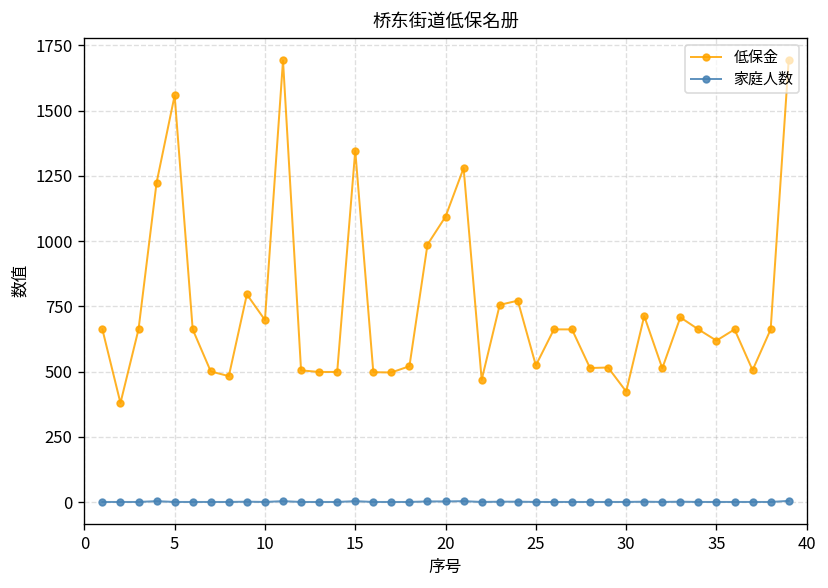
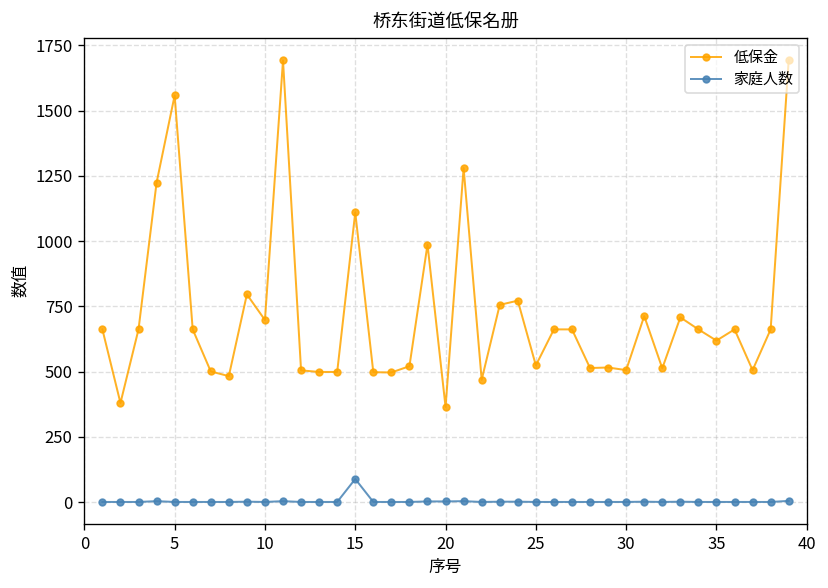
  {
    "低保金": {
      "5": 1560,
      "10": 700,
-     "15": 1350,
-     "20": 1090,
+     "15": 1110,
+     "20": 370,
      "25": 520,
-     "30": 420,
+     "30": 510,
      "35": 620
    },
    "家庭人数": {
      "5": 0,
      "10": 0,
-     "15": 0,
+     "15": 90,
      "20": 0,
      "25": 0,
      "30": 0,
      "35": 0
    }
  }
